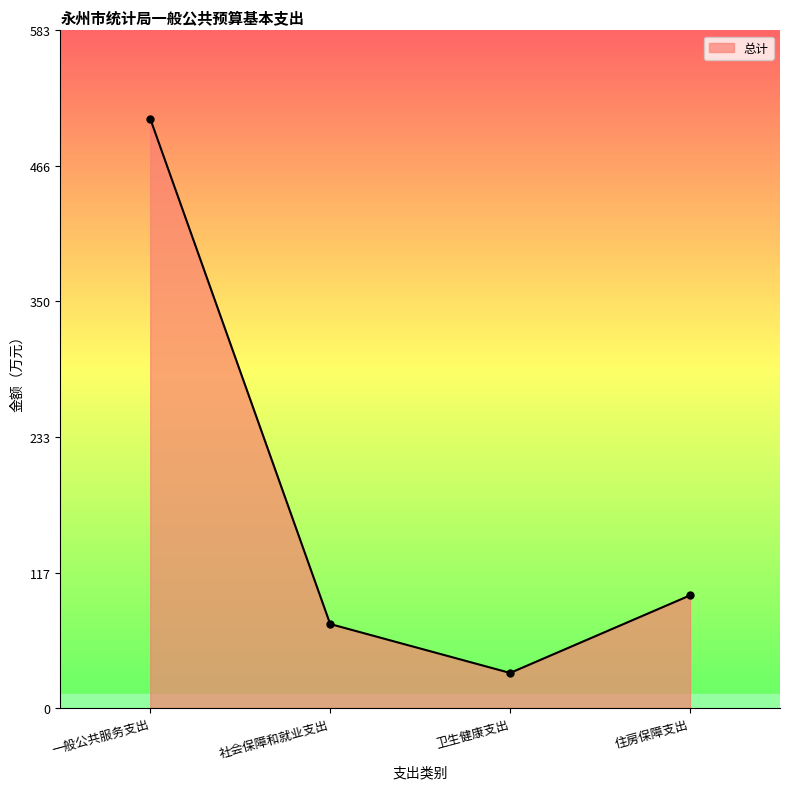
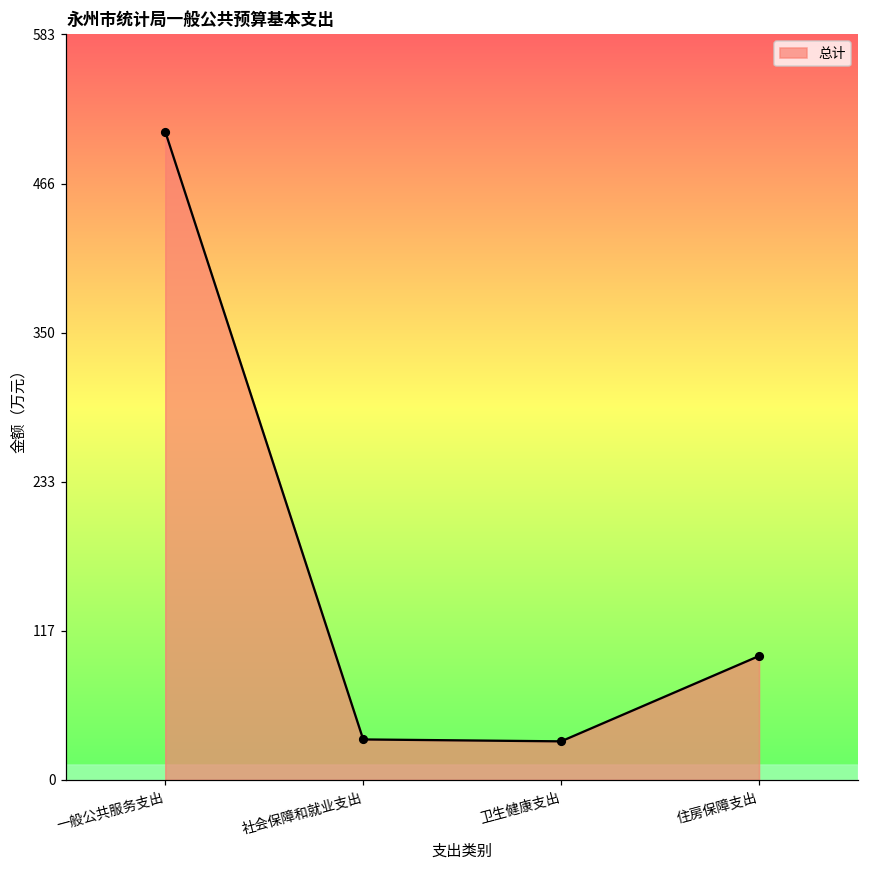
  {
    "一般公共服务支出": 507,
-   "社会保障和就业支出": 72,
+   "社会保障和就业支出": 32,
    "卫生健康支出": 30,
    "住房保障支出": 97
  }
